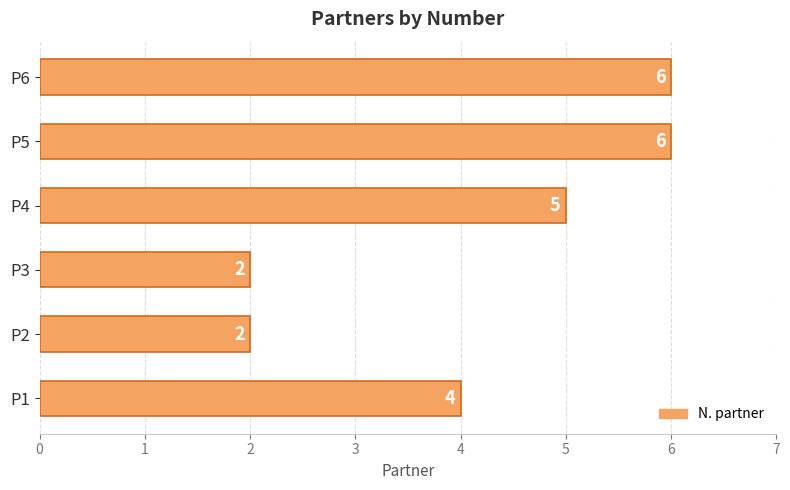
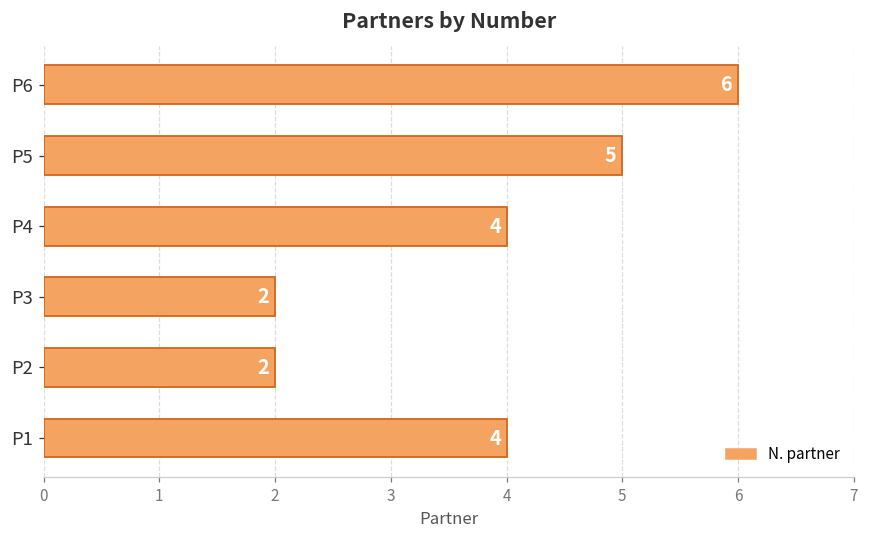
  {
    "P6": 6,
-   "P5": 6,
-   "P4": 5,
+   "P5": 5,
+   "P4": 4,
    "P3": 2,
    "P2": 2,
    "P1": 4
  }
